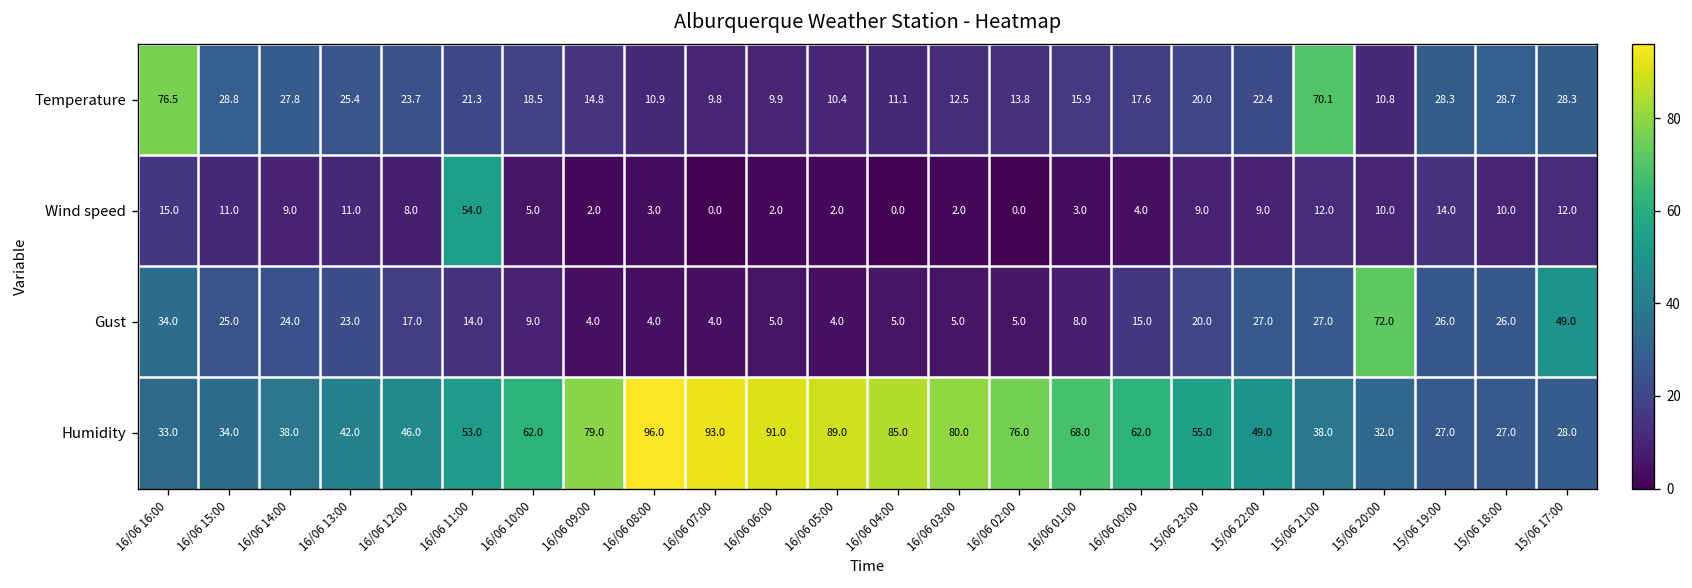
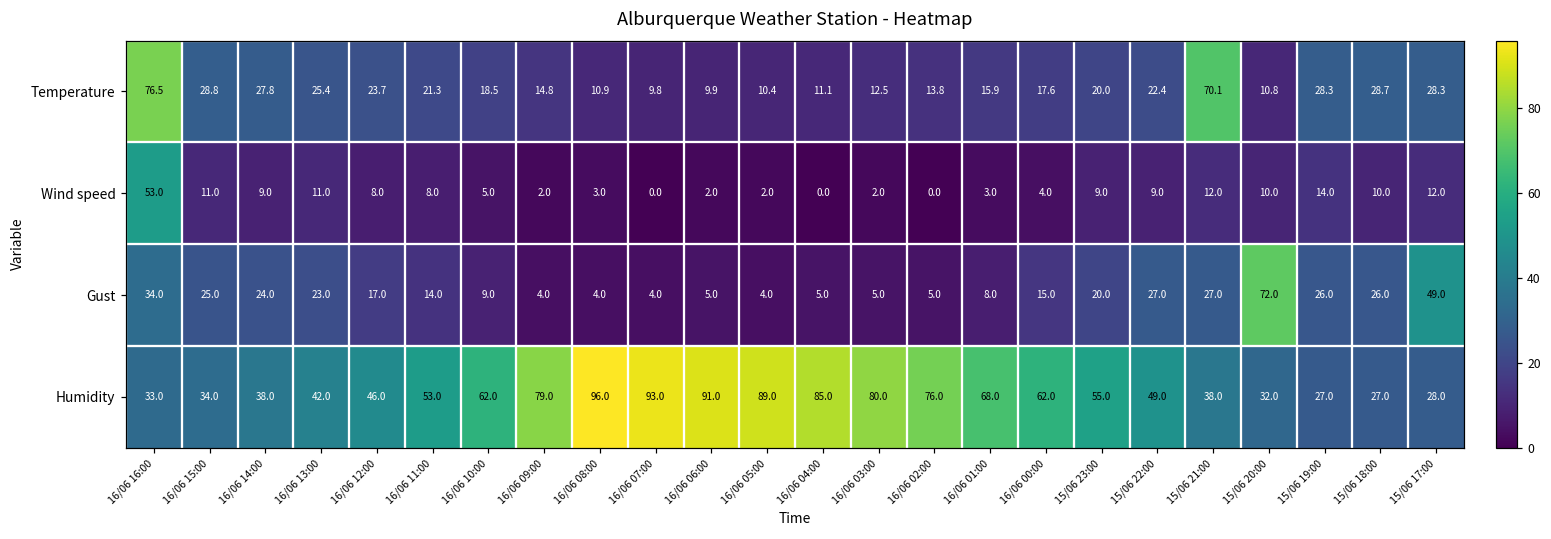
  {
    "Temperature": {
      "16/06 16:00": 76.5,
      "16/06 15:00": 28.8,
      "16/06 14:00": 27.8,
      "16/06 13:00": 25.4,
      "16/06 12:00": 23.7,
      "16/06 11:00": 21.3,
      "16/06 10:00": 18.5,
      "16/06 09:00": 14.8,
      "16/06 08:00": 10.9,
      "16/06 07:00": 9.8,
      "16/06 06:00": 9.9,
      "16/06 05:00": 10.4,
      "16/06 04:00": 11.1,
      "16/06 03:00": 12.5,
      "16/06 02:00": 13.8,
      "16/06 01:00": 15.9,
      "16/06 00:00": 17.6,
      "15/06 23:00": 20.0,
      "15/06 22:00": 22.4,
      "15/06 21:00": 70.1,
      "15/06 20:00": 10.8,
      "15/06 19:00": 28.3,
      "15/06 18:00": 28.7,
      "15/06 17:00": 28.3
    },
    "Wind speed": {
-     "16/06 16:00": 15.0,
+     "16/06 16:00": 53.0,
      "16/06 15:00": 11.0,
      "16/06 14:00": 9.0,
      "16/06 13:00": 11.0,
      "16/06 12:00": 8.0,
-     "16/06 11:00": 54.0,
+     "16/06 11:00": 8.0,
      "16/06 10:00": 5.0,
      "16/06 09:00": 2.0,
      "16/06 08:00": 3.0,
      "16/06 07:00": 0.0,
      "16/06 06:00": 2.0,
      "16/06 05:00": 2.0,
      "16/06 04:00": 0.0,
      "16/06 03:00": 2.0,
      "16/06 02:00": 0.0,
      "16/06 01:00": 3.0,
      "16/06 00:00": 4.0,
      "15/06 23:00": 9.0,
      "15/06 22:00": 9.0,
      "15/06 21:00": 12.0,
      "15/06 20:00": 10.0,
      "15/06 19:00": 14.0,
      "15/06 18:00": 10.0,
      "15/06 17:00": 12.0
    },
    "Gust": {
      "16/06 16:00": 34.0,
      "16/06 15:00": 25.0,
      "16/06 14:00": 24.0,
      "16/06 13:00": 23.0,
      "16/06 12:00": 17.0,
      "16/06 11:00": 14.0,
      "16/06 10:00": 9.0,
      "16/06 09:00": 4.0,
      "16/06 08:00": 4.0,
      "16/06 07:00": 4.0,
      "16/06 06:00": 5.0,
      "16/06 05:00": 4.0,
      "16/06 04:00": 5.0,
      "16/06 03:00": 5.0,
      "16/06 02:00": 5.0,
      "16/06 01:00": 8.0,
      "16/06 00:00": 15.0,
      "15/06 23:00": 20.0,
      "15/06 22:00": 27.0,
      "15/06 21:00": 27.0,
      "15/06 20:00": 72.0,
      "15/06 19:00": 26.0,
      "15/06 18:00": 26.0,
      "15/06 17:00": 49.0
    },
    "Humidity": {
      "16/06 16:00": 33.0,
      "16/06 15:00": 34.0,
      "16/06 14:00": 38.0,
      "16/06 13:00": 42.0,
      "16/06 12:00": 46.0,
      "16/06 11:00": 53.0,
      "16/06 10:00": 62.0,
      "16/06 09:00": 79.0,
      "16/06 08:00": 96.0,
      "16/06 07:00": 93.0,
      "16/06 06:00": 91.0,
      "16/06 05:00": 89.0,
      "16/06 04:00": 85.0,
      "16/06 03:00": 80.0,
      "16/06 02:00": 76.0,
      "16/06 01:00": 68.0,
      "16/06 00:00": 62.0,
      "15/06 23:00": 55.0,
      "15/06 22:00": 49.0,
      "15/06 21:00": 38.0,
      "15/06 20:00": 32.0,
      "15/06 19:00": 27.0,
      "15/06 18:00": 27.0,
      "15/06 17:00": 28.0
    }
  }
